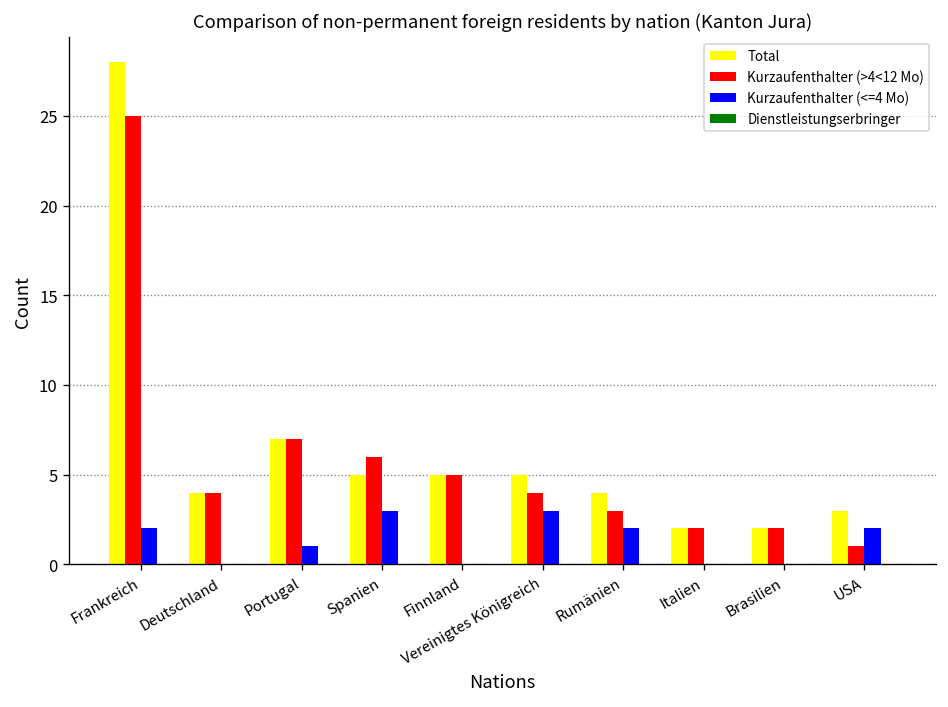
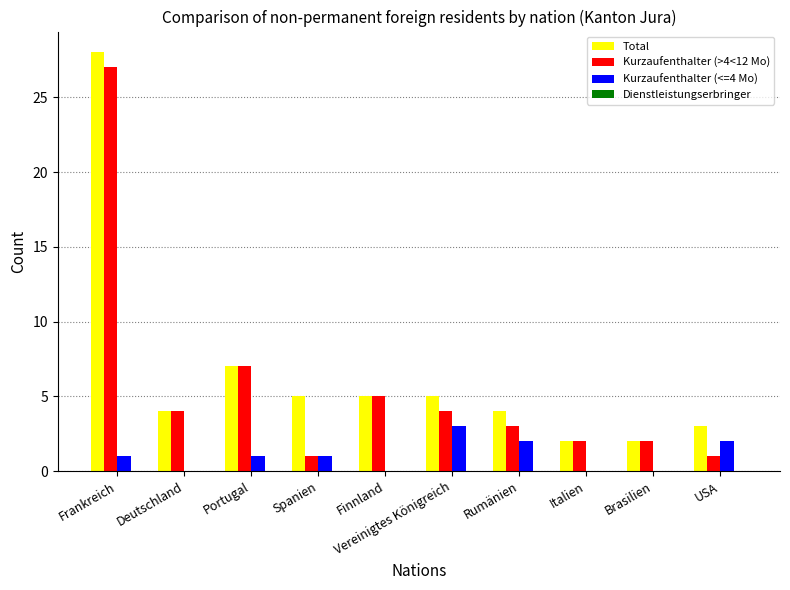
  {
    "Total": {
      "Frankreich": 28,
      "Deutschland": 4,
      "Portugal": 7,
      "Spanien": 5,
      "Finnland": 5,
      "Vereinigtes Königreich": 5,
      "Rumänien": 4,
      "Italien": 2,
      "Brasilien": 2,
      "USA": 3
    },
    "Kurzaufenthalter (>4<12 Mo)": {
-     "Frankreich": 25,
+     "Frankreich": 27,
      "Deutschland": 4,
      "Portugal": 7,
-     "Spanien": 6,
+     "Spanien": 1,
      "Finnland": 5,
      "Vereinigtes Königreich": 4,
      "Rumänien": 3,
      "Italien": 2,
      "Brasilien": 2,
      "USA": 1
    },
    "Kurzaufenthalter (<=4 Mo)": {
-     "Frankreich": 2,
+     "Frankreich": 1,
      "Deutschland": 0,
      "Portugal": 1,
-     "Spanien": 3,
+     "Spanien": 1,
      "Finnland": 0,
      "Vereinigtes Königreich": 3,
      "Rumänien": 2,
      "Italien": 0,
      "Brasilien": 0,
      "USA": 2
    },
    "Dienstleistungserbringer": {
      "Frankreich": 0,
      "Deutschland": 0,
      "Portugal": 0,
      "Spanien": 0,
      "Finnland": 0,
      "Vereinigtes Königreich": 0,
      "Rumänien": 0,
      "Italien": 0,
      "Brasilien": 0,
      "USA": 0
    }
  }
